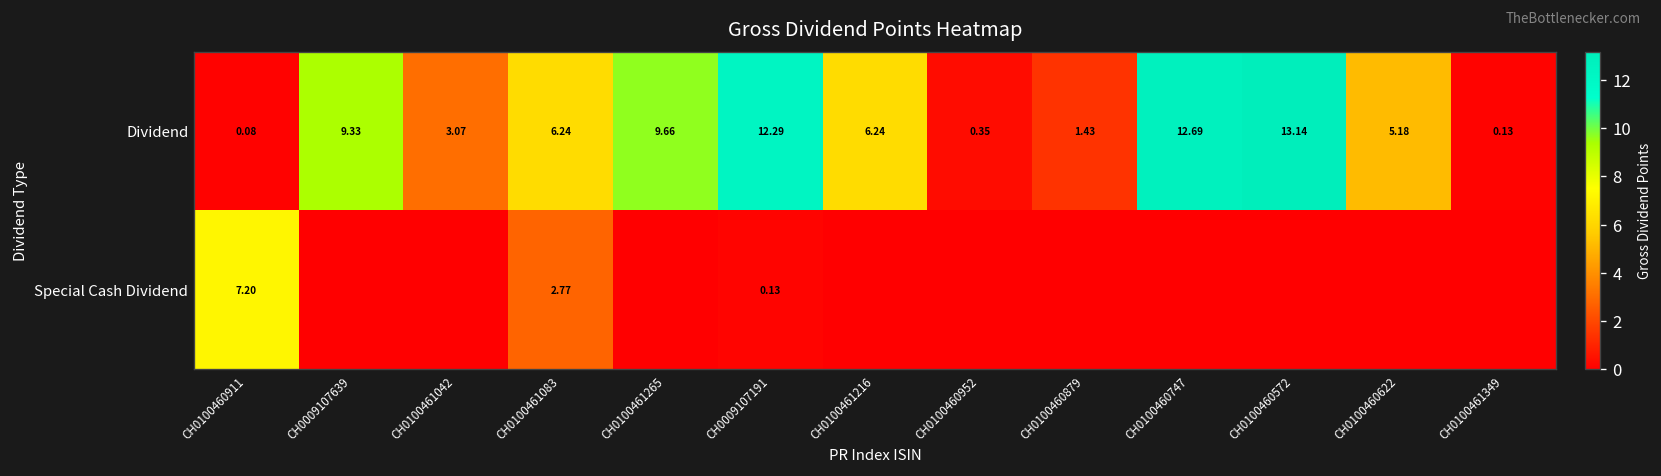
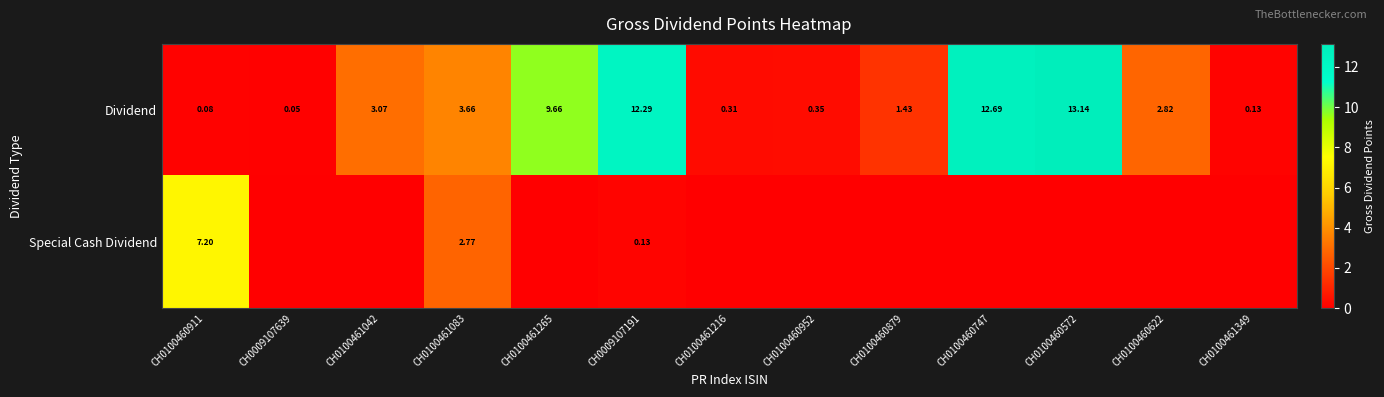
  {
    "Dividend": {
      "CH0100460911": 0.08,
-     "CH0009107639": 9.33,
+     "CH0009107639": 0.05,
      "CH0100461042": 3.07,
-     "CH0100461083": 6.24,
+     "CH0100461083": 3.66,
      "CH0100461265": 9.66,
      "CH0009107191": 12.29,
-     "CH0100461216": 6.24,
+     "CH0100461216": 0.31,
      "CH0100460952": 0.35,
      "CH0100460879": 1.43,
      "CH0100460747": 12.69,
      "CH0100460572": 13.14,
-     "CH0100460622": 5.18,
+     "CH0100460622": 2.82,
      "CH0100461349": 0.13
    },
    "Special Cash Dividend": {
      "CH0100460911": 7.20,
      "CH0100461083": 2.77,
      "CH0009107191": 0.13
    }
  }
